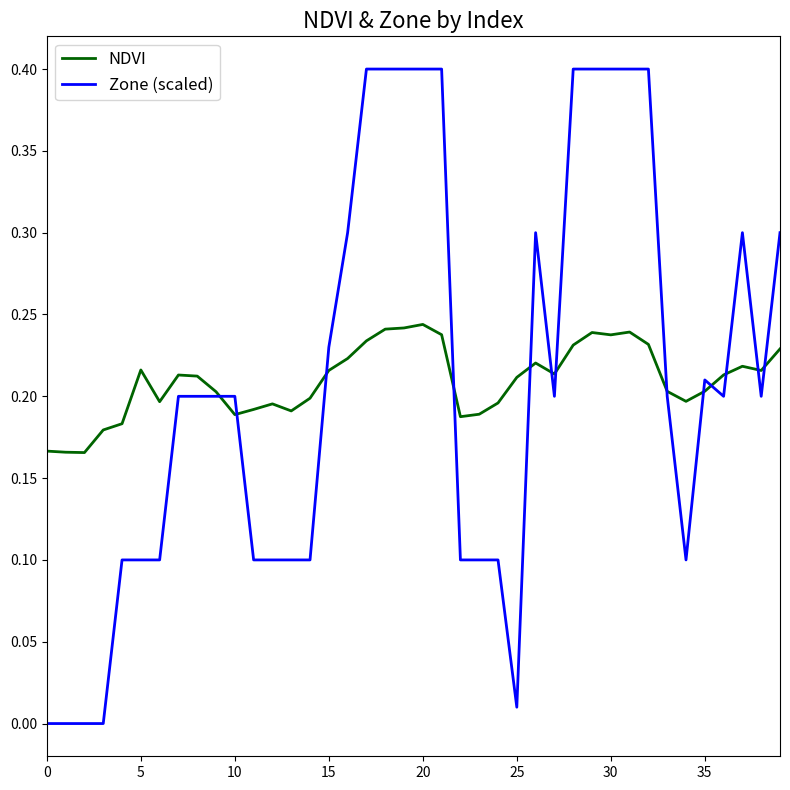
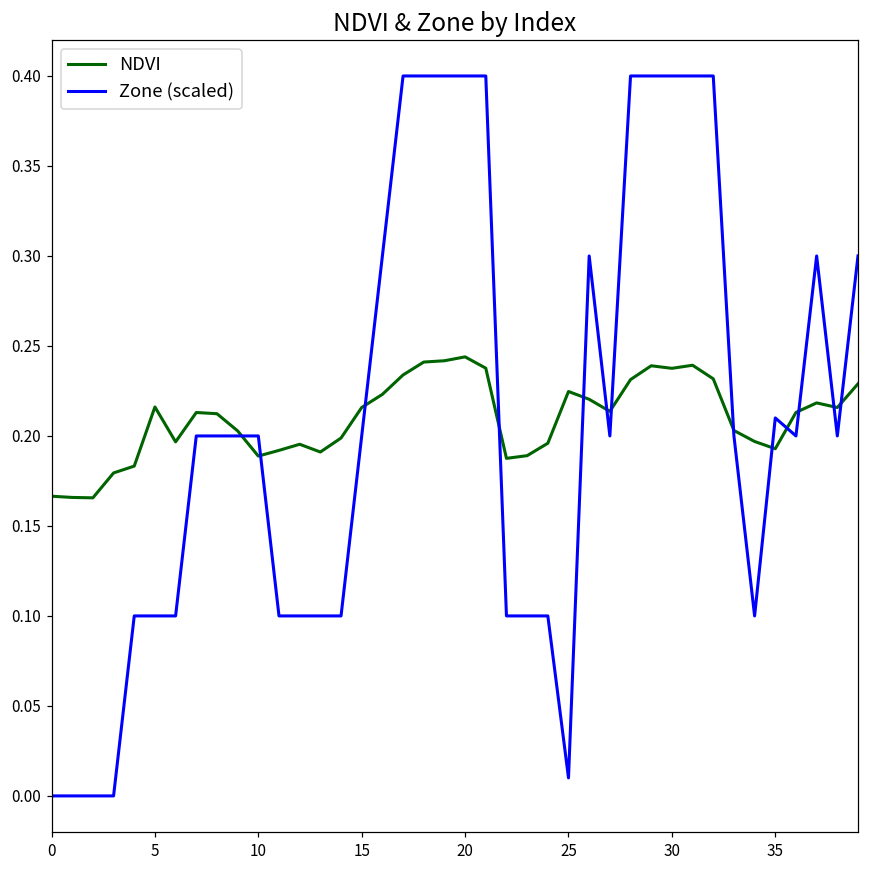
  {
    "NDVI": {
      "0": 0.167,
      "5": 0.216,
      "10": 0.189,
      "15": 0.216,
      "20": 0.244,
-     "25": 0.212,
+     "25": 0.225,
      "30": 0.238,
-     "35": 0.203
+     "35": 0.193
    },
    "Zone (scaled)": {
      "0": 0.000,
      "5": 0.100,
      "10": 0.200,
-     "15": 0.230,
+     "15": 0.200,
      "20": 0.400,
      "25": 0.010,
      "30": 0.400,
      "35": 0.210
    }
  }
